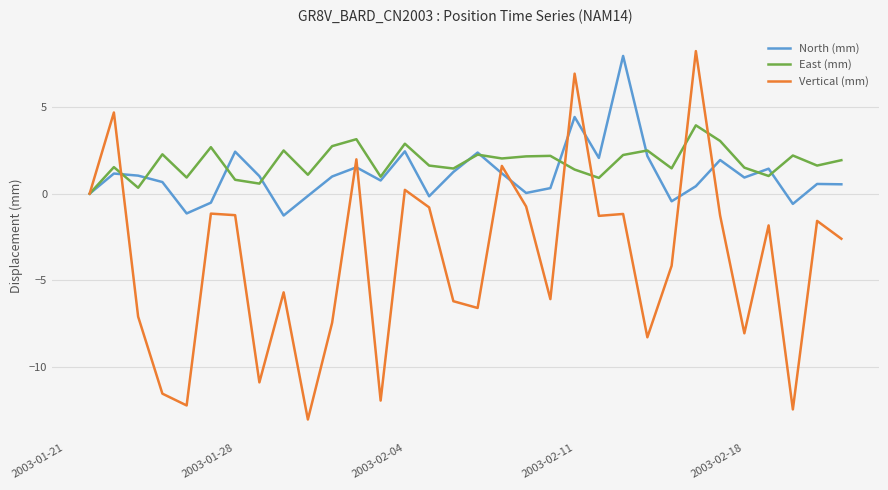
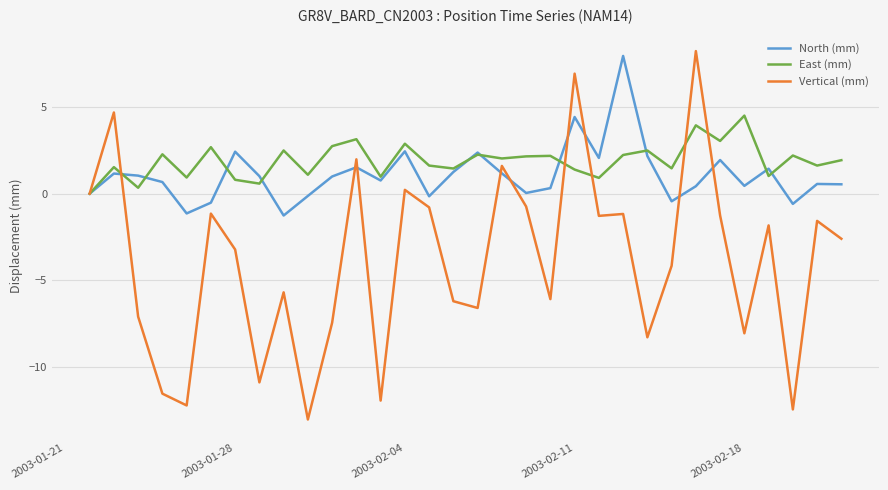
  {
    "North (mm)": {
      "2003-01-28": 2.4,
      "2003-02-04": 2.4,
      "2003-02-11": 4.4,
-     "2003-02-18": 0.9
+     "2003-02-18": 0.5
    },
    "East (mm)": {
      "2003-01-28": 0.8,
      "2003-02-04": 2.9,
      "2003-02-11": 1.4,
-     "2003-02-18": 1.5
+     "2003-02-18": 4.5
    },
    "Vertical (mm)": {
-     "2003-01-28": -1.2,
+     "2003-01-28": -3.2,
      "2003-02-04": 0.2,
      "2003-02-11": 6.9,
      "2003-02-18": -8.1
    }
  }
